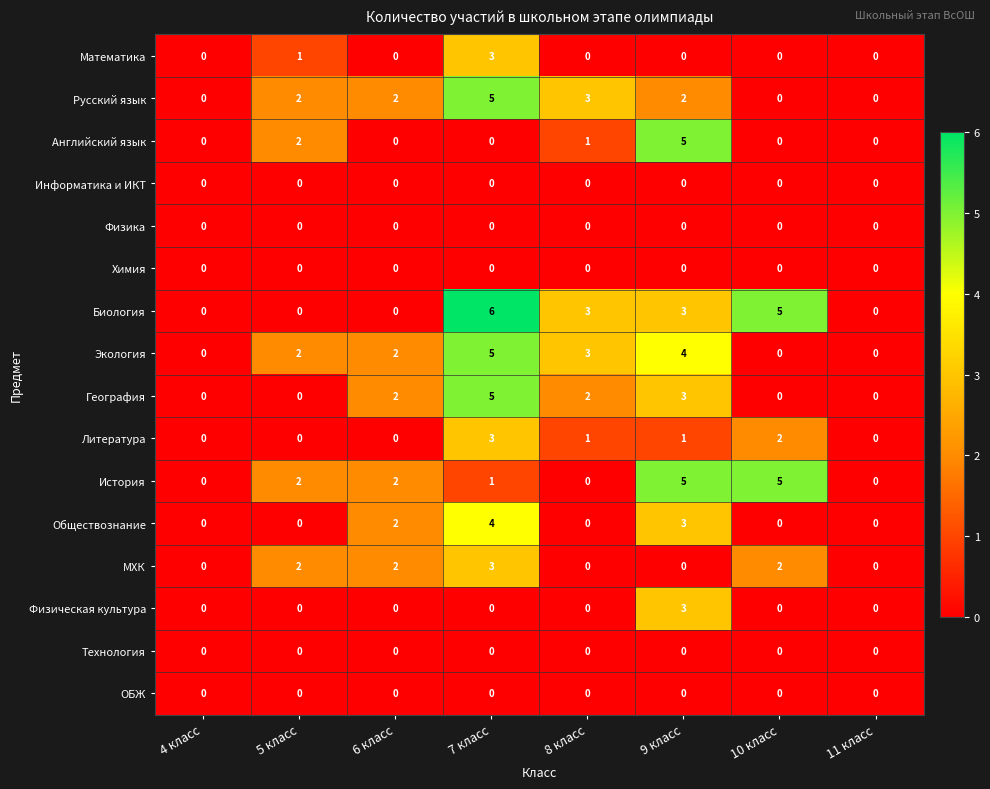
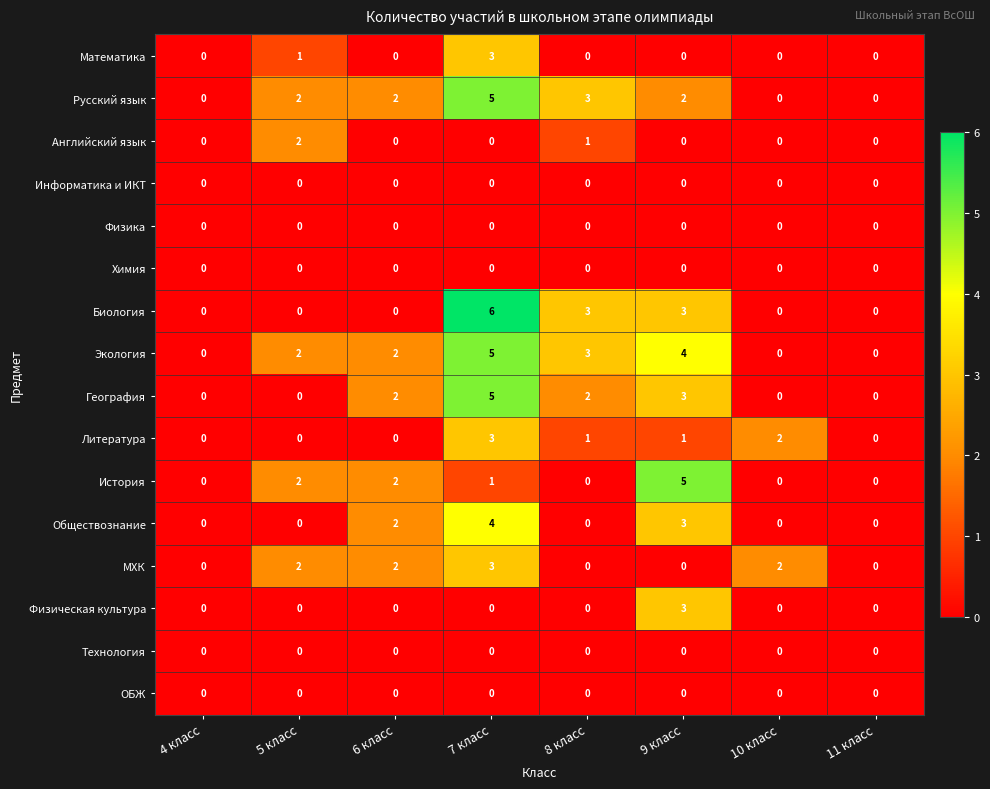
  {
    "Математика": {
      "4 класс": 0,
      "5 класс": 1,
      "6 класс": 0,
      "7 класс": 3,
      "8 класс": 0,
      "9 класс": 0,
      "10 класс": 0,
      "11 класс": 0
    },
    "Русский язык": {
      "4 класс": 0,
      "5 класс": 2,
      "6 класс": 2,
      "7 класс": 5,
      "8 класс": 3,
      "9 класс": 2,
      "10 класс": 0,
      "11 класс": 0
    },
    "Английский язык": {
      "4 класс": 0,
      "5 класс": 2,
      "6 класс": 0,
      "7 класс": 0,
      "8 класс": 1,
-     "9 класс": 5,
+     "9 класс": 0,
      "10 класс": 0,
      "11 класс": 0
    },
    "Информатика и ИКТ": {
      "4 класс": 0,
      "5 класс": 0,
      "6 класс": 0,
      "7 класс": 0,
      "8 класс": 0,
      "9 класс": 0,
      "10 класс": 0,
      "11 класс": 0
    },
    "Физика": {
      "4 класс": 0,
      "5 класс": 0,
      "6 класс": 0,
      "7 класс": 0,
      "8 класс": 0,
      "9 класс": 0,
      "10 класс": 0,
      "11 класс": 0
    },
    "Химия": {
      "4 класс": 0,
      "5 класс": 0,
      "6 класс": 0,
      "7 класс": 0,
      "8 класс": 0,
      "9 класс": 0,
      "10 класс": 0,
      "11 класс": 0
    },
    "Биология": {
      "4 класс": 0,
      "5 класс": 0,
      "6 класс": 0,
      "7 класс": 6,
      "8 класс": 3,
      "9 класс": 3,
-     "10 класс": 5,
+     "10 класс": 0,
      "11 класс": 0
    },
    "Экология": {
      "4 класс": 0,
      "5 класс": 2,
      "6 класс": 2,
      "7 класс": 5,
      "8 класс": 3,
      "9 класс": 4,
      "10 класс": 0,
      "11 класс": 0
    },
    "География": {
      "4 класс": 0,
      "5 класс": 0,
      "6 класс": 2,
      "7 класс": 5,
      "8 класс": 2,
      "9 класс": 3,
      "10 класс": 0,
      "11 класс": 0
    },
    "Литература": {
      "4 класс": 0,
      "5 класс": 0,
      "6 класс": 0,
      "7 класс": 3,
      "8 класс": 1,
      "9 класс": 1,
      "10 класс": 2,
      "11 класс": 0
    },
    "История": {
      "4 класс": 0,
      "5 класс": 2,
      "6 класс": 2,
      "7 класс": 1,
      "8 класс": 0,
      "9 класс": 5,
-     "10 класс": 5,
+     "10 класс": 0,
      "11 класс": 0
    },
    "Обществознание": {
      "4 класс": 0,
      "5 класс": 0,
      "6 класс": 2,
      "7 класс": 4,
      "8 класс": 0,
      "9 класс": 3,
      "10 класс": 0,
      "11 класс": 0
    },
    "МХК": {
      "4 класс": 0,
      "5 класс": 2,
      "6 класс": 2,
      "7 класс": 3,
      "8 класс": 0,
      "9 класс": 0,
      "10 класс": 2,
      "11 класс": 0
    },
    "Физическая культура": {
      "4 класс": 0,
      "5 класс": 0,
      "6 класс": 0,
      "7 класс": 0,
      "8 класс": 0,
      "9 класс": 3,
      "10 класс": 0,
      "11 класс": 0
    },
    "Технология": {
      "4 класс": 0,
      "5 класс": 0,
      "6 класс": 0,
      "7 класс": 0,
      "8 класс": 0,
      "9 класс": 0,
      "10 класс": 0,
      "11 класс": 0
    },
    "ОБЖ": {
      "4 класс": 0,
      "5 класс": 0,
      "6 класс": 0,
      "7 класс": 0,
      "8 класс": 0,
      "9 класс": 0,
      "10 класс": 0,
      "11 класс": 0
    }
  }
